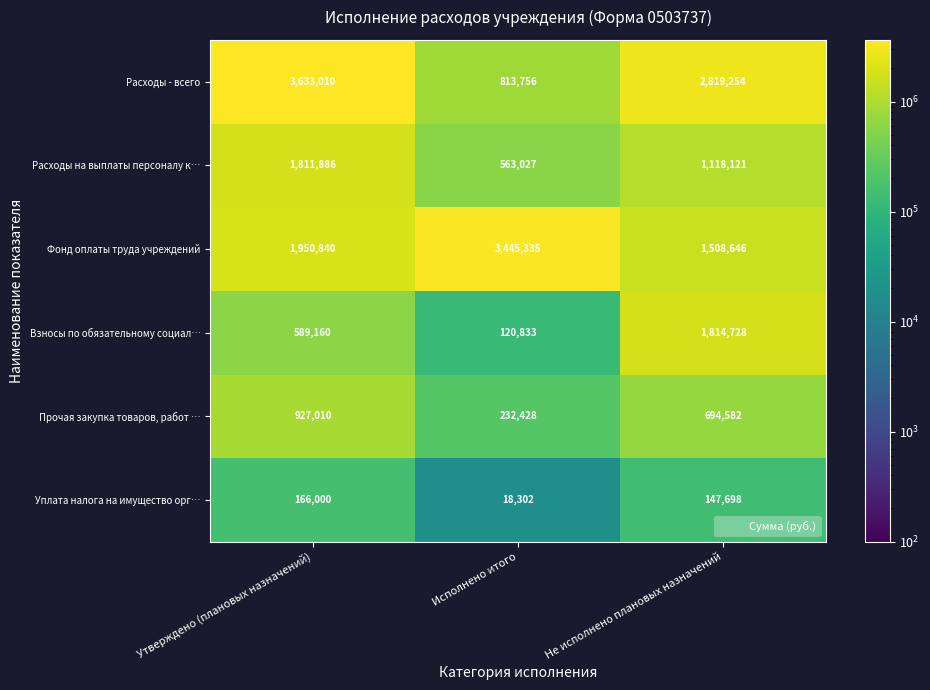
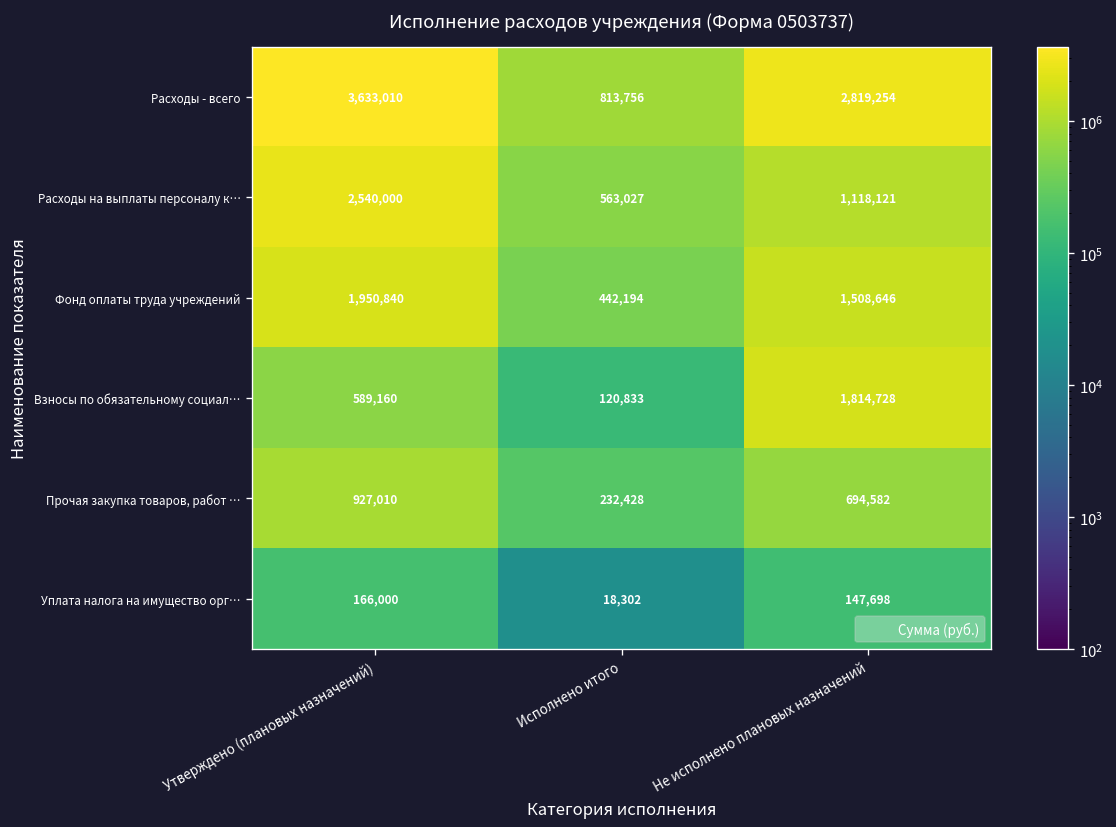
  {
    "Расходы - всего": {
      "Утверждено (плановых назначений)": "3,633,010",
      "Исполнено итого": "813,756",
      "Не исполнено плановых назначений": "2,819,254"
    },
    "Расходы на выплаты персоналу к…": {
-     "Утверждено (плановых назначений)": "1,811,886",
+     "Утверждено (плановых назначений)": "2,540,000",
      "Исполнено итого": "563,027",
      "Не исполнено плановых назначений": "1,118,121"
    },
    "Фонд оплаты труда учреждений": {
      "Утверждено (плановых назначений)": "1,950,840",
-     "Исполнено итого": "3,445,335",
+     "Исполнено итого": "442,194",
      "Не исполнено плановых назначений": "1,508,646"
    },
    "Взносы по обязательному социал…": {
      "Утверждено (плановых назначений)": "589,160",
      "Исполнено итого": "120,833",
      "Не исполнено плановых назначений": "1,814,728"
    },
    "Прочая закупка товаров, работ …": {
      "Утверждено (плановых назначений)": "927,010",
      "Исполнено итого": "232,428",
      "Не исполнено плановых назначений": "694,582"
    },
    "Уплата налога на имущество орг…": {
      "Утверждено (плановых назначений)": "166,000",
      "Исполнено итого": "18,302",
      "Не исполнено плановых назначений": "147,698"
    }
  }
